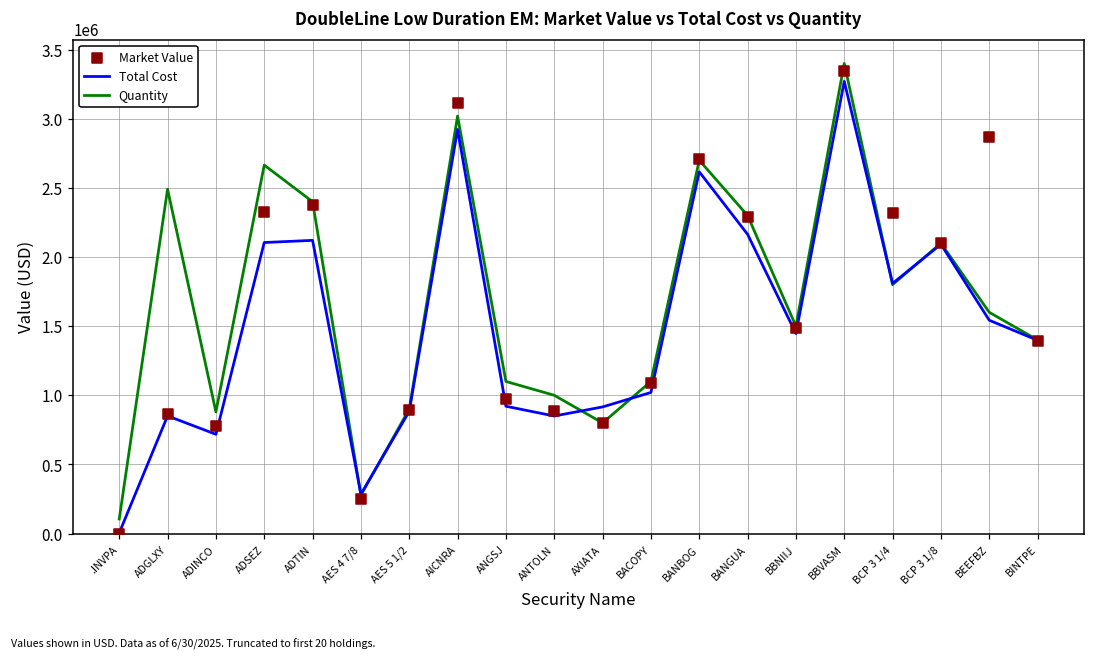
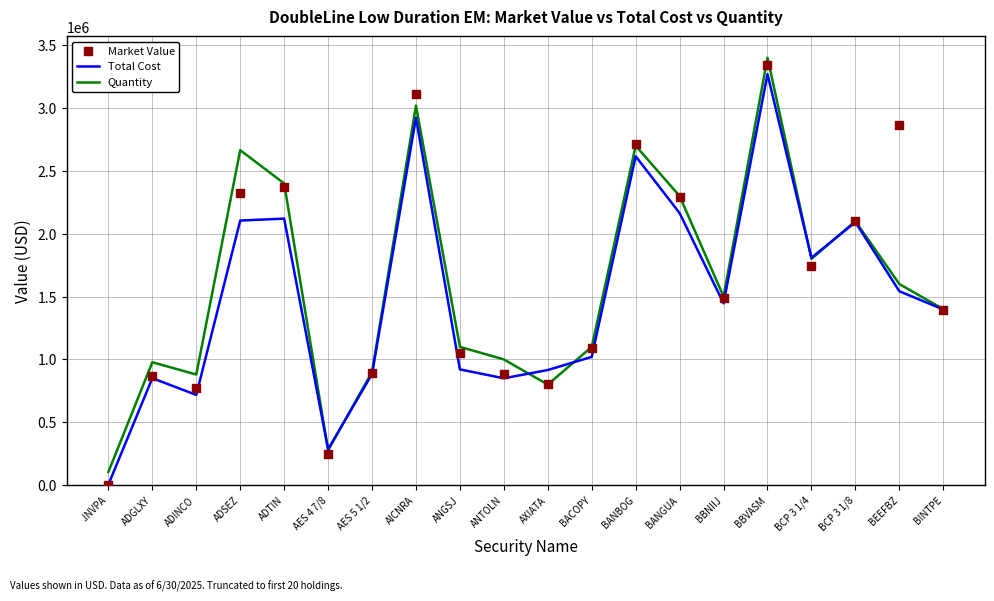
  {
    "Total Cost": {
      "ADINCO": 720000,
      "ADSEZ": 2100000,
      "ADTIN": 2120000,
      "AICNRA": 2920000,
      "ANGSJ": 920000,
      "ANTOLN": 850000,
      "AXIATA": 920000,
      "BACOPY": 1020000,
      "BANBOG": 2620000,
      "BANGUA": 2160000,
      "BBNIIJ": 1450000,
      "BBVASM": 3270000,
      "BEEFBZ": 1540000
    },
    "Market Value": {
-     "ANGSJ": 980000,
-     "BCP 3 1/4": 2320000
+     "ANGSJ": 1050000,
+     "BCP 3 1/4": 1750000
    },
    "Quantity": {
      ".INVPA": 110000,
-     "ADGLXY": 2490000,
+     "ADGLXY": 980000,
      "ADINCO": 880000,
      "ADSEZ": 2660000,
      "ADTIN": 2400000,
      "AICNRA": 3020000,
      "ANGSJ": 1100000,
      "ANTOLN": 1000000,
      "BBVASM": 3400000,
      "BEEFBZ": 1600000
    }
  }
